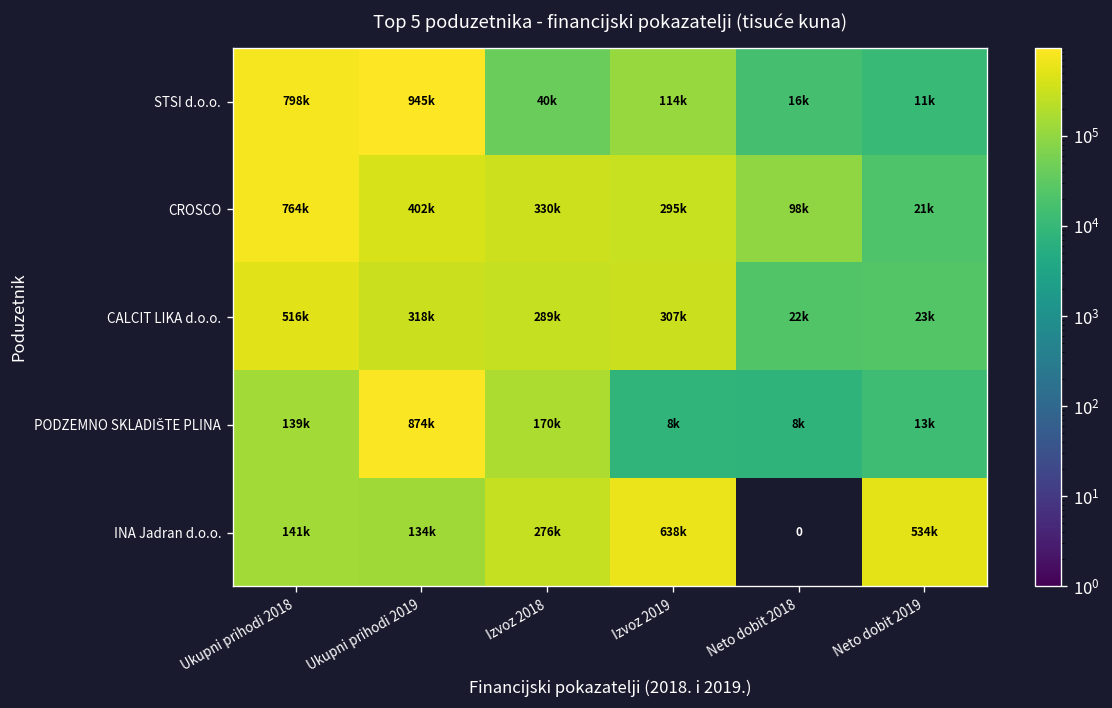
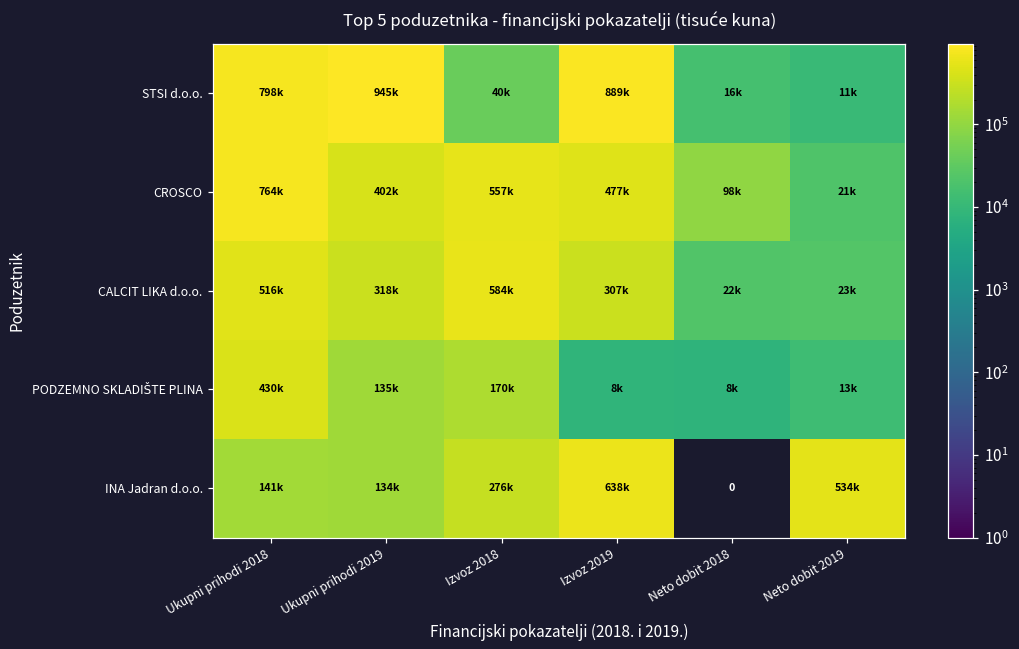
  {
    "STSI d.o.o.": {
      "Ukupni prihodi 2018": "798k",
      "Ukupni prihodi 2019": "945k",
      "Izvoz 2018": "40k",
-     "Izvoz 2019": "114k",
+     "Izvoz 2019": "889k",
      "Neto dobit 2018": "16k",
      "Neto dobit 2019": "11k"
    },
    "CROSCO": {
      "Ukupni prihodi 2018": "764k",
      "Ukupni prihodi 2019": "402k",
-     "Izvoz 2018": "330k",
-     "Izvoz 2019": "295k",
+     "Izvoz 2018": "557k",
+     "Izvoz 2019": "477k",
      "Neto dobit 2018": "98k",
      "Neto dobit 2019": "21k"
    },
    "CALCIT LIKA d.o.o.": {
      "Ukupni prihodi 2018": "516k",
      "Ukupni prihodi 2019": "318k",
-     "Izvoz 2018": "289k",
+     "Izvoz 2018": "584k",
      "Izvoz 2019": "307k",
      "Neto dobit 2018": "22k",
      "Neto dobit 2019": "23k"
    },
    "PODZEMNO SKLADIŠTE PLINA": {
-     "Ukupni prihodi 2018": "139k",
-     "Ukupni prihodi 2019": "874k",
+     "Ukupni prihodi 2018": "430k",
+     "Ukupni prihodi 2019": "135k",
      "Izvoz 2018": "170k",
      "Izvoz 2019": "8k",
      "Neto dobit 2018": "8k",
      "Neto dobit 2019": "13k"
    },
    "INA Jadran d.o.o.": {
      "Ukupni prihodi 2018": "141k",
      "Ukupni prihodi 2019": "134k",
      "Izvoz 2018": "276k",
      "Izvoz 2019": "638k",
      "Neto dobit 2018": "0",
      "Neto dobit 2019": "534k"
    }
  }
